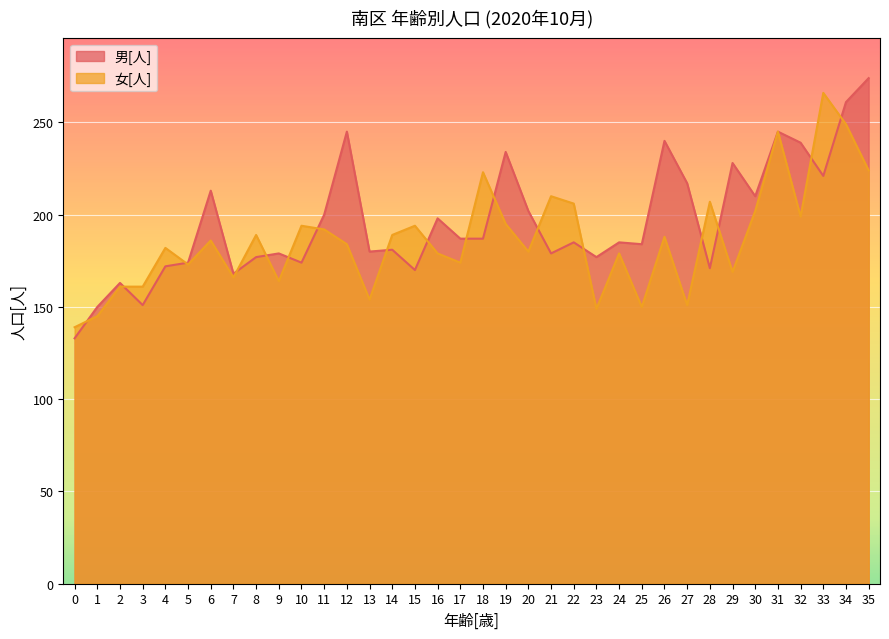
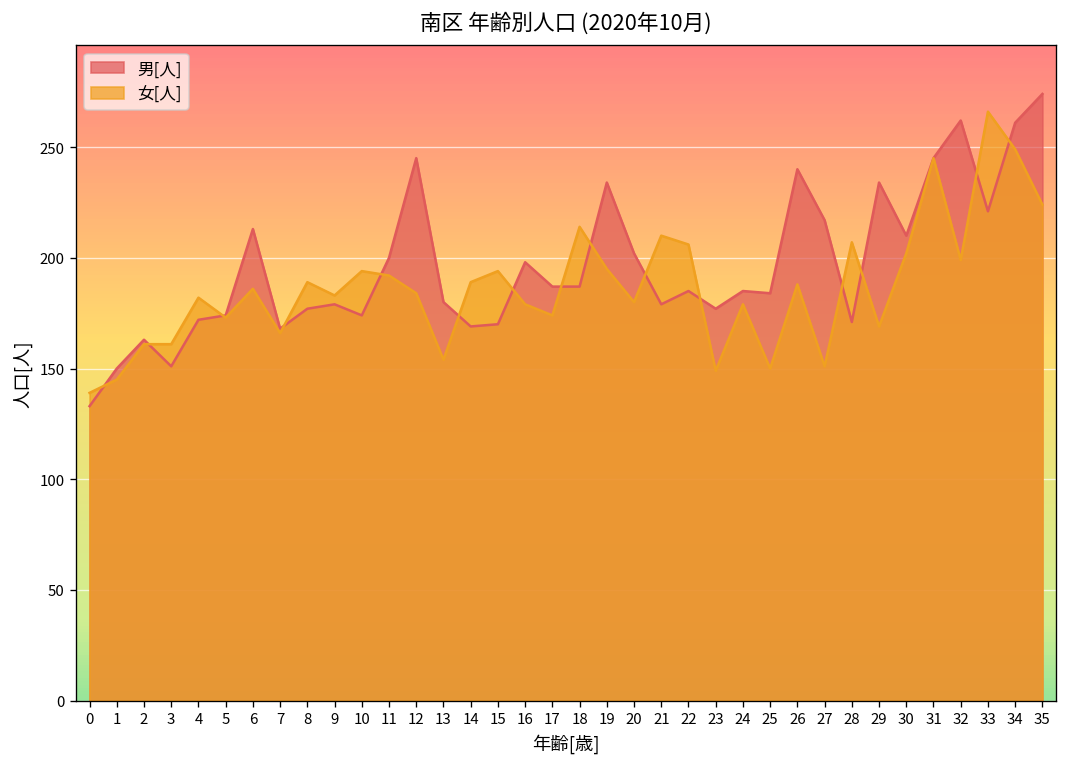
  {
    "男[人]": {
      "0": 133,
      "1": 150,
      "2": 163,
      "3": 151,
      "4": 172,
      "6": 213,
      "7": 168,
      "8": 177,
      "9": 179,
      "10": 174,
      "11": 200,
      "12": 245,
      "13": 180,
-     "14": 181,
+     "14": 169,
      "15": 170,
      "16": 198,
      "17": 187,
      "18": 187,
      "19": 234,
      "20": 202,
      "21": 179,
      "22": 185,
      "23": 177,
      "24": 185,
      "25": 184,
      "26": 240,
      "27": 217,
      "28": 171,
-     "29": 228,
+     "29": 234,
      "30": 210,
-     "32": 239,
+     "32": 262,
      "33": 221,
      "34": 261,
      "35": 274
    },
    "女[人]": {
      "0": 139,
      "1": 145,
      "2": 161,
      "3": 161,
      "4": 182,
      "6": 186,
      "7": 166,
      "8": 189,
-     "9": 164,
+     "9": 183,
      "10": 194,
      "11": 192,
      "12": 184,
      "13": 154,
      "14": 189,
      "15": 194,
      "16": 179,
      "17": 174,
-     "18": 223,
+     "18": 214,
      "19": 195,
      "20": 180,
      "21": 210,
      "22": 206,
      "23": 149,
      "24": 179,
      "25": 150,
      "26": 188,
      "27": 151,
      "28": 207,
      "29": 169,
      "30": 202,
      "32": 199,
      "33": 266,
      "34": 249,
      "35": 224
    }
  }
